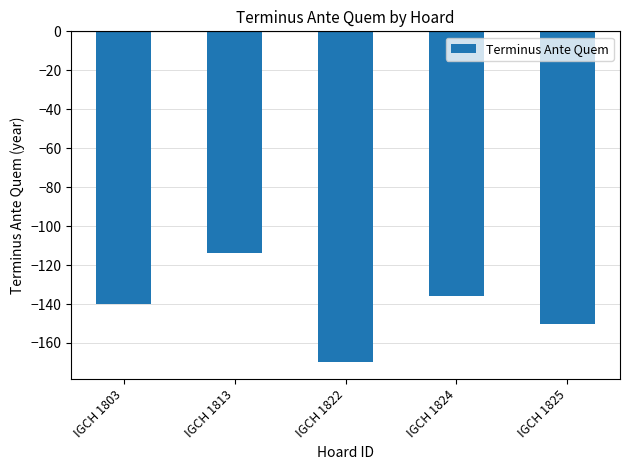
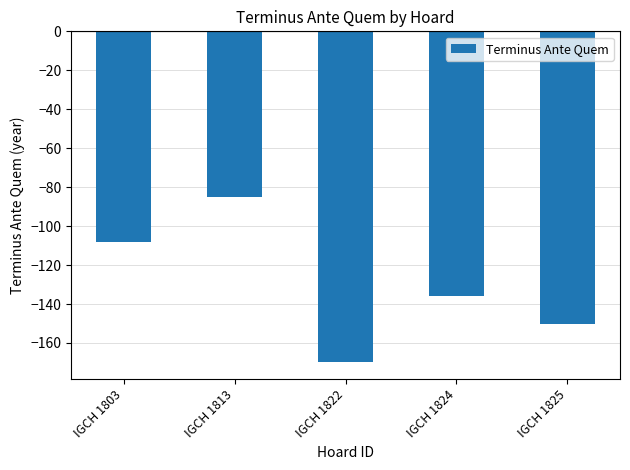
  {
-   "IGCH 1803": -140,
-   "IGCH 1813": -114,
+   "IGCH 1803": -108,
+   "IGCH 1813": -85,
    "IGCH 1822": -170,
    "IGCH 1824": -136,
    "IGCH 1825": -150
  }
